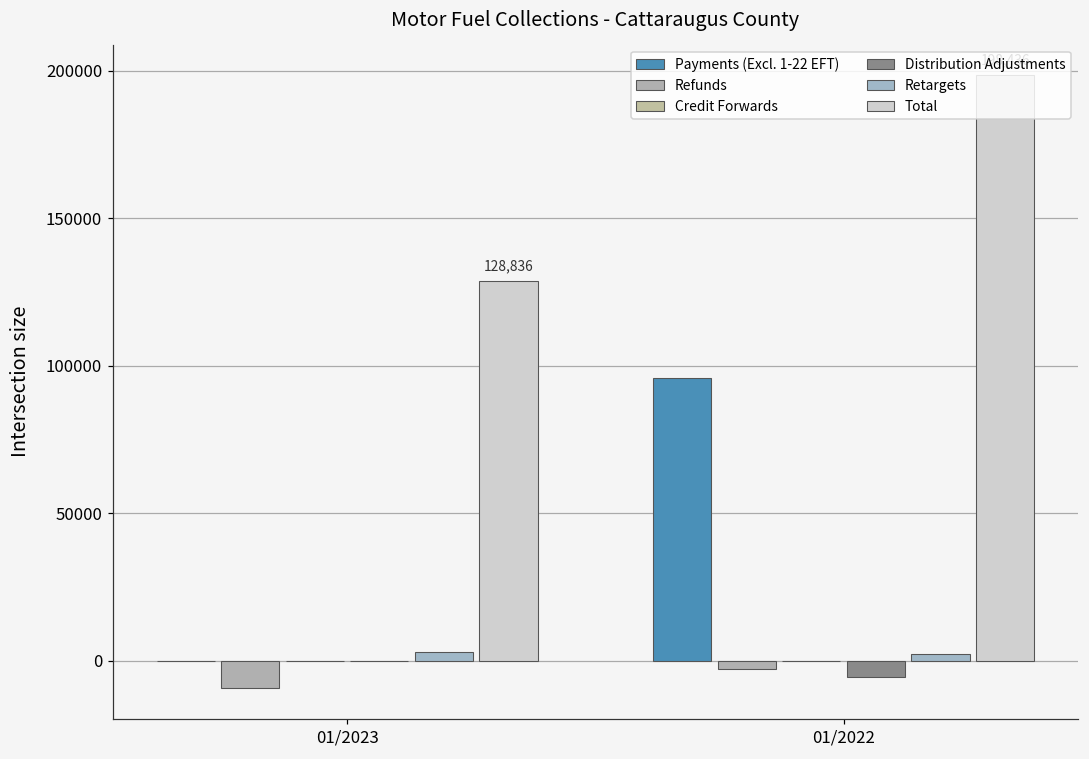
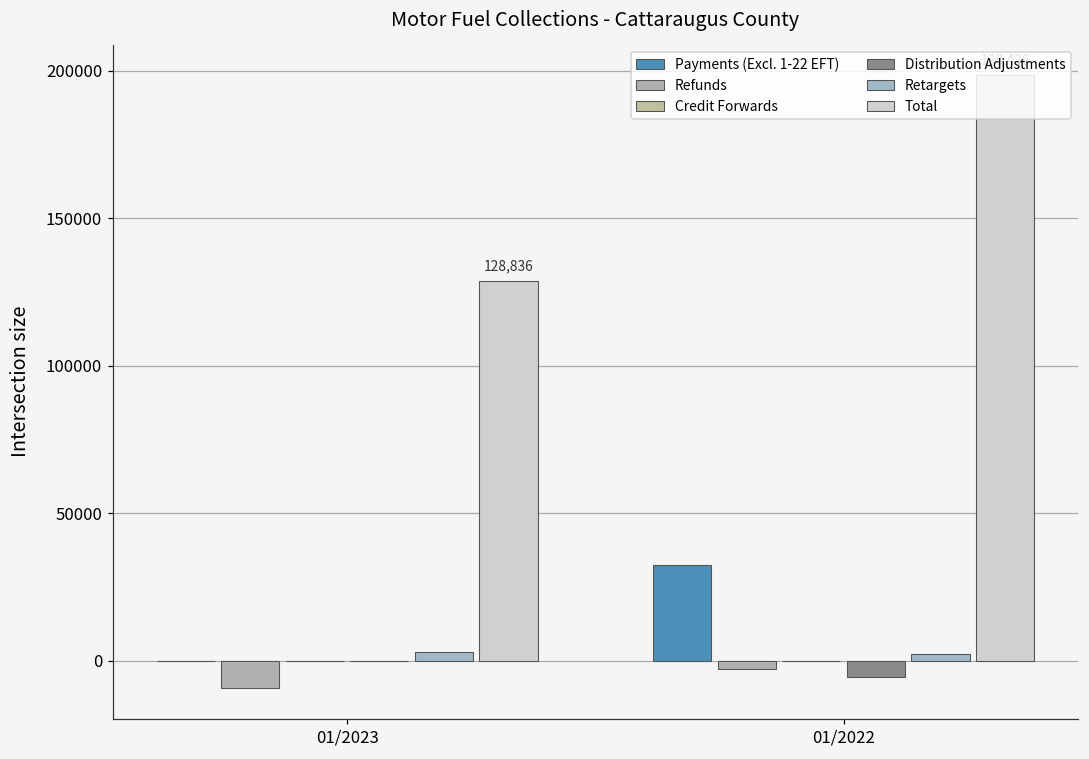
  {
    "Payments (Excl. 1-22 EFT)": {
-     "01/2022": 96000
+     "01/2022": 32000
    },
    "Distribution Adjustments": {
      "01/2022": -6000
    }
  }
